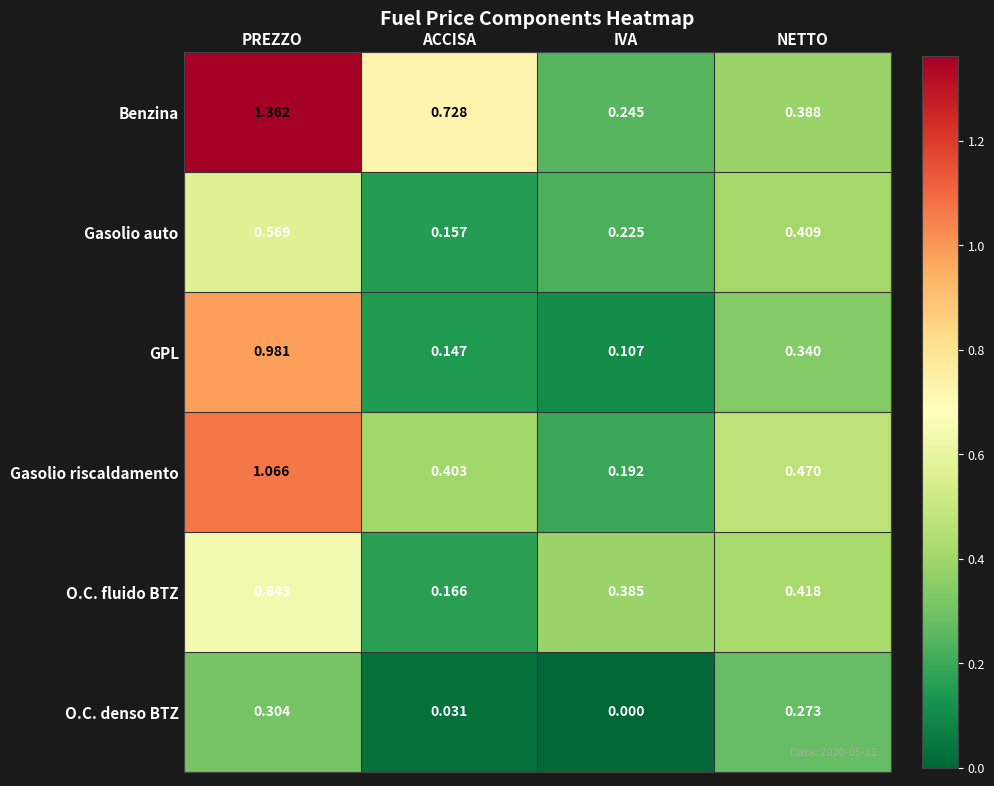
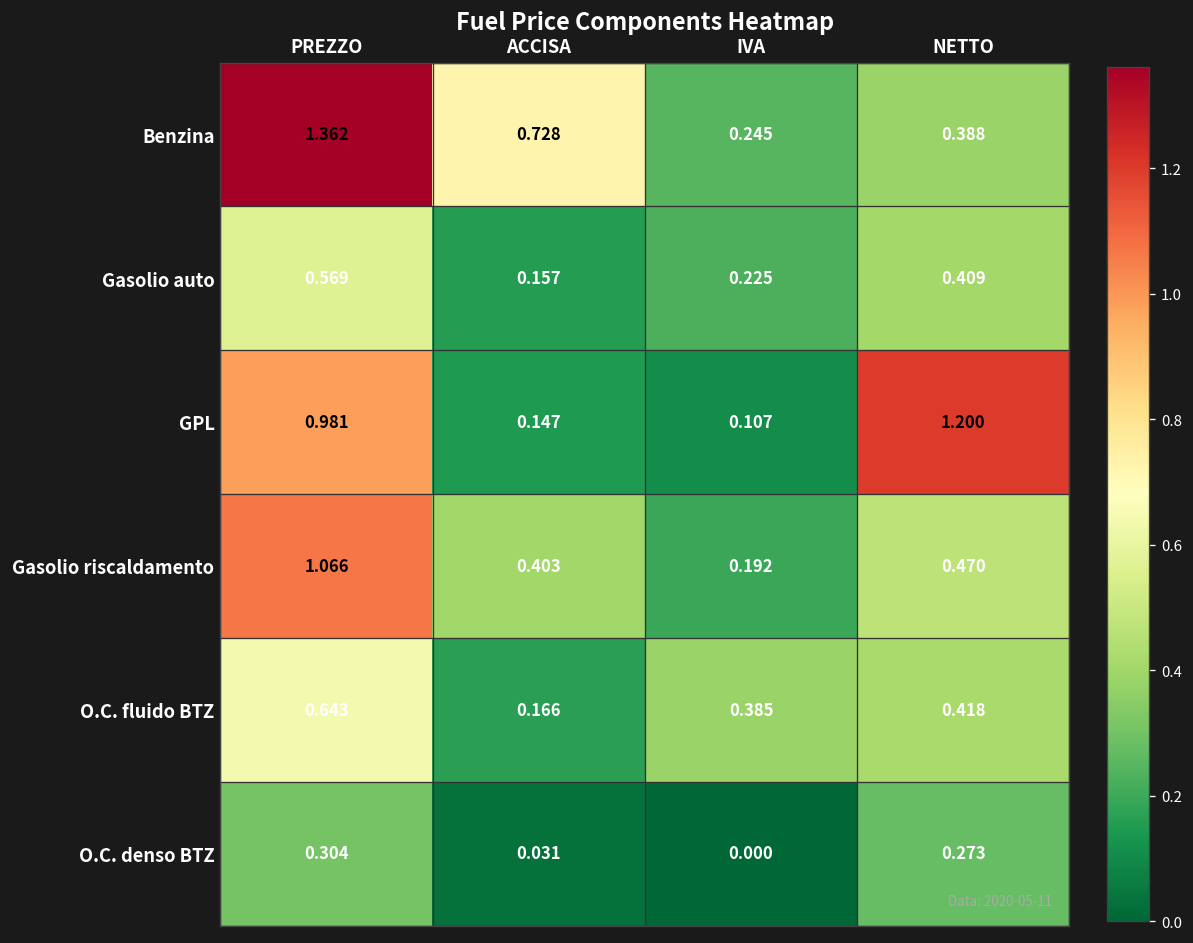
  {
    "Benzina": {
      "PREZZO": 1.362,
      "ACCISA": 0.728,
      "IVA": 0.245,
      "NETTO": 0.388
    },
    "Gasolio auto": {
      "PREZZO": 0.569,
      "ACCISA": 0.157,
      "IVA": 0.225,
      "NETTO": 0.409
    },
    "GPL": {
      "PREZZO": 0.981,
      "ACCISA": 0.147,
      "IVA": 0.107,
-     "NETTO": 0.340
+     "NETTO": 1.200
    },
    "Gasolio riscaldamento": {
      "PREZZO": 1.066,
      "ACCISA": 0.403,
      "IVA": 0.192,
      "NETTO": 0.470
    },
    "O.C. fluido BTZ": {
      "PREZZO": 0.643,
      "ACCISA": 0.166,
      "IVA": 0.385,
      "NETTO": 0.418
    },
    "O.C. denso BTZ": {
      "PREZZO": 0.304,
      "ACCISA": 0.031,
      "IVA": 0.000
    }
  }
